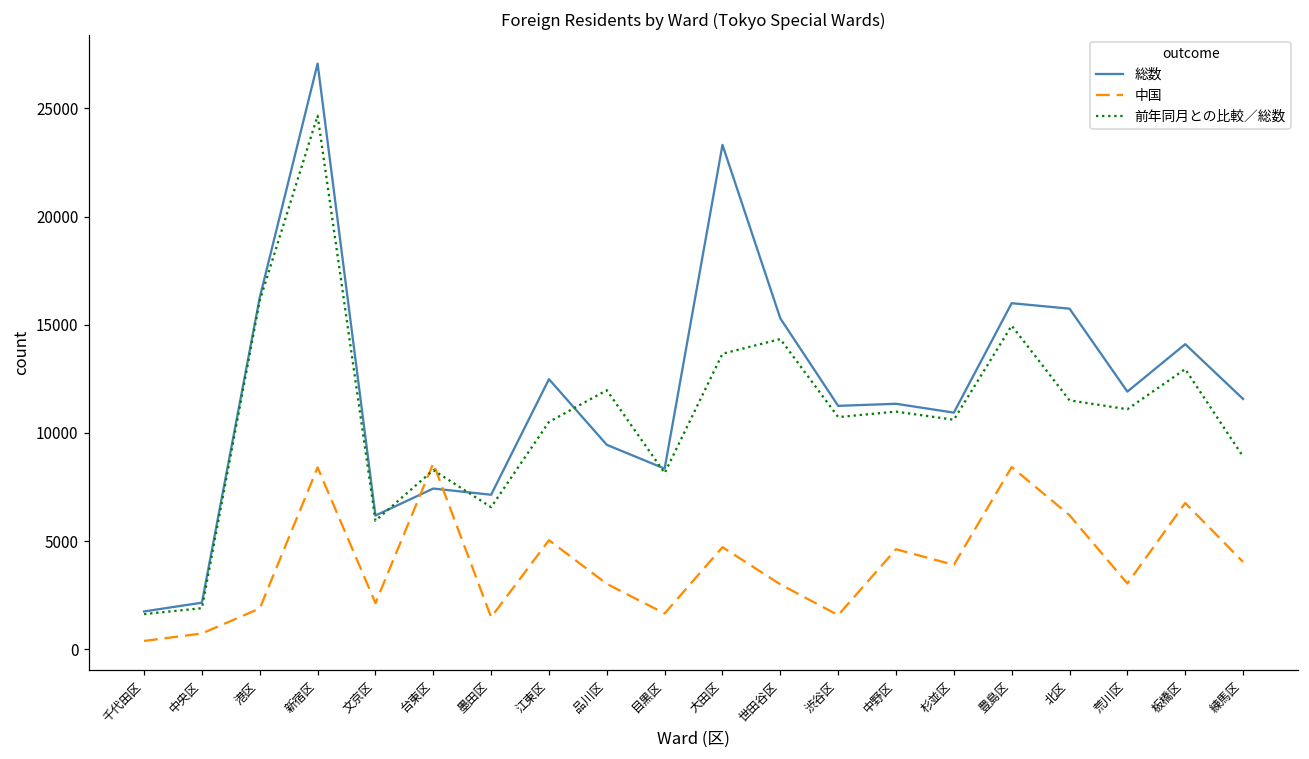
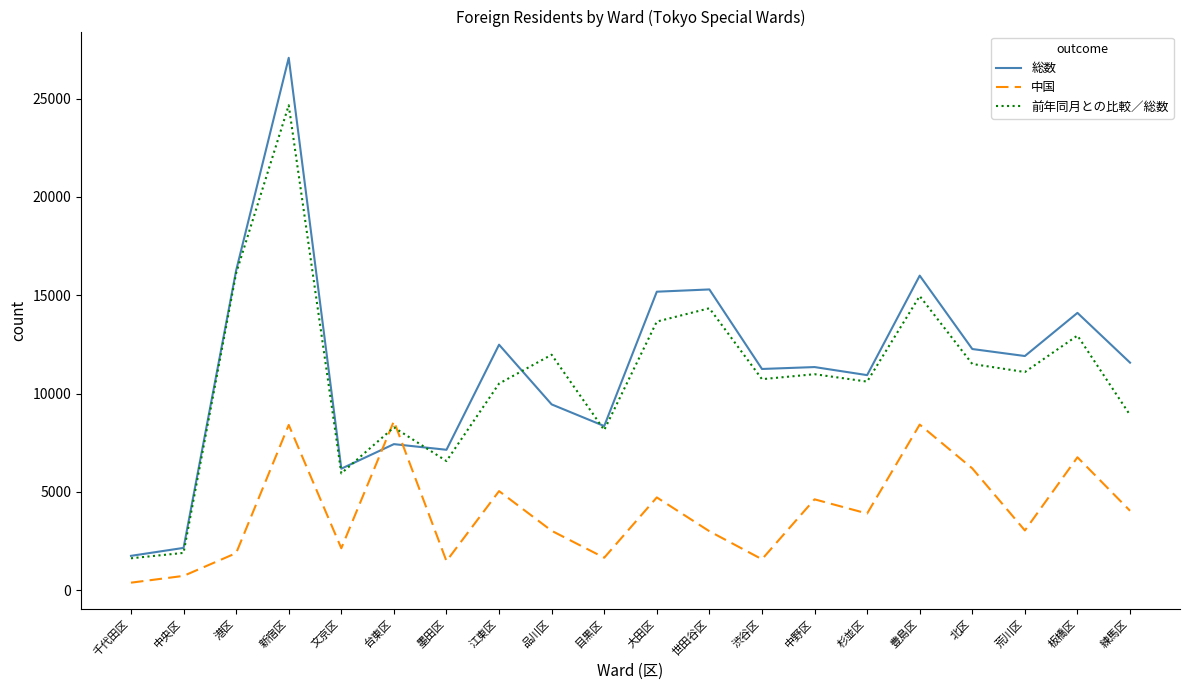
  {
    "総数": {
      "中央区": 2200,
      "港区": 16300,
      "新宿区": 27100,
      "文京区": 6200,
      "台東区": 7400,
      "墨田区": 7100,
      "江東区": 12500,
      "品川区": 9500,
      "目黒区": 8400,
-     "大田区": 23300,
+     "大田区": 15200,
      "世田谷区": 15300,
      "渋谷区": 11300,
      "中野区": 11400,
      "杉並区": 10900,
      "豊島区": 16000,
-     "北区": 15700,
+     "北区": 12300,
      "荒川区": 11900,
      "板橋区": 14100,
      "練馬区": 11600
    },
    "中国": {
      "千代田区": 400,
      "中央区": 700,
      "港区": 1900,
      "新宿区": 8400,
      "文京区": 2100,
      "台東区": 8600,
      "墨田区": 1500,
      "江東区": 5000,
      "品川区": 3000,
      "目黒区": 1700,
      "大田区": 4700,
      "世田谷区": 3000,
      "渋谷区": 1600,
      "中野区": 4600,
      "杉並区": 3900,
      "豊島区": 8400,
      "北区": 6200,
      "荒川区": 3000,
      "板橋区": 6800,
      "練馬区": 4000
    },
    "前年同月との比較／総数": {
      "中央区": 1900,
      "港区": 16100,
      "新宿区": 24700,
      "文京区": 5900,
      "台東区": 8300,
      "墨田区": 6600,
      "江東区": 10500,
      "品川区": 12000,
      "目黒区": 8100,
      "大田区": 13700,
      "世田谷区": 14300,
      "渋谷区": 10700,
      "中野区": 11000,
      "杉並区": 10600,
      "豊島区": 15000,
      "北区": 11500,
      "荒川区": 11100,
      "板橋区": 13000,
      "練馬区": 8900
    }
  }
